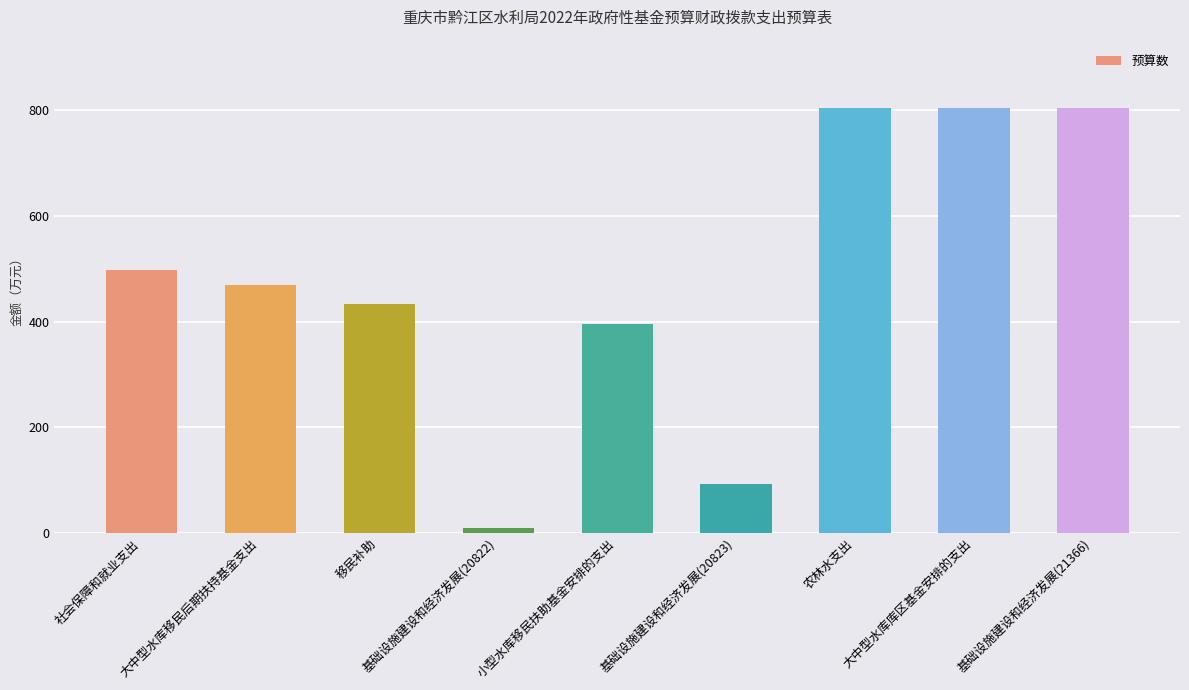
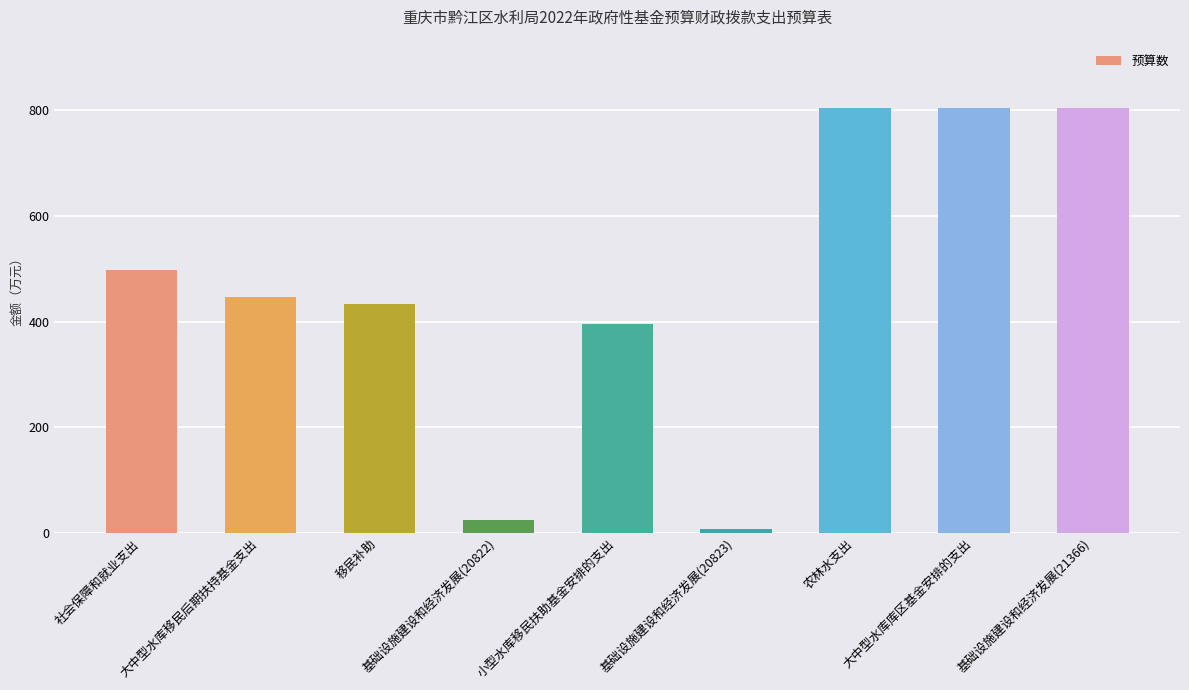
  {
    "社会保障和就业支出": 500,
-   "大中型水库移民后期扶持基金支出": 470,
+   "大中型水库移民后期扶持基金支出": 450,
    "移民补助": 430,
-   "基础设施建设和经济发展(20822)": 10,
+   "基础设施建设和经济发展(20822)": 30,
    "小型水库移民扶助基金安排的支出": 400,
-   "基础设施建设和经济发展(20823)": 90,
+   "基础设施建设和经济发展(20823)": 10,
    "农林水支出": 800,
    "大中型水库库区基金安排的支出": 800,
    "基础设施建设和经济发展(21366)": 800
  }
